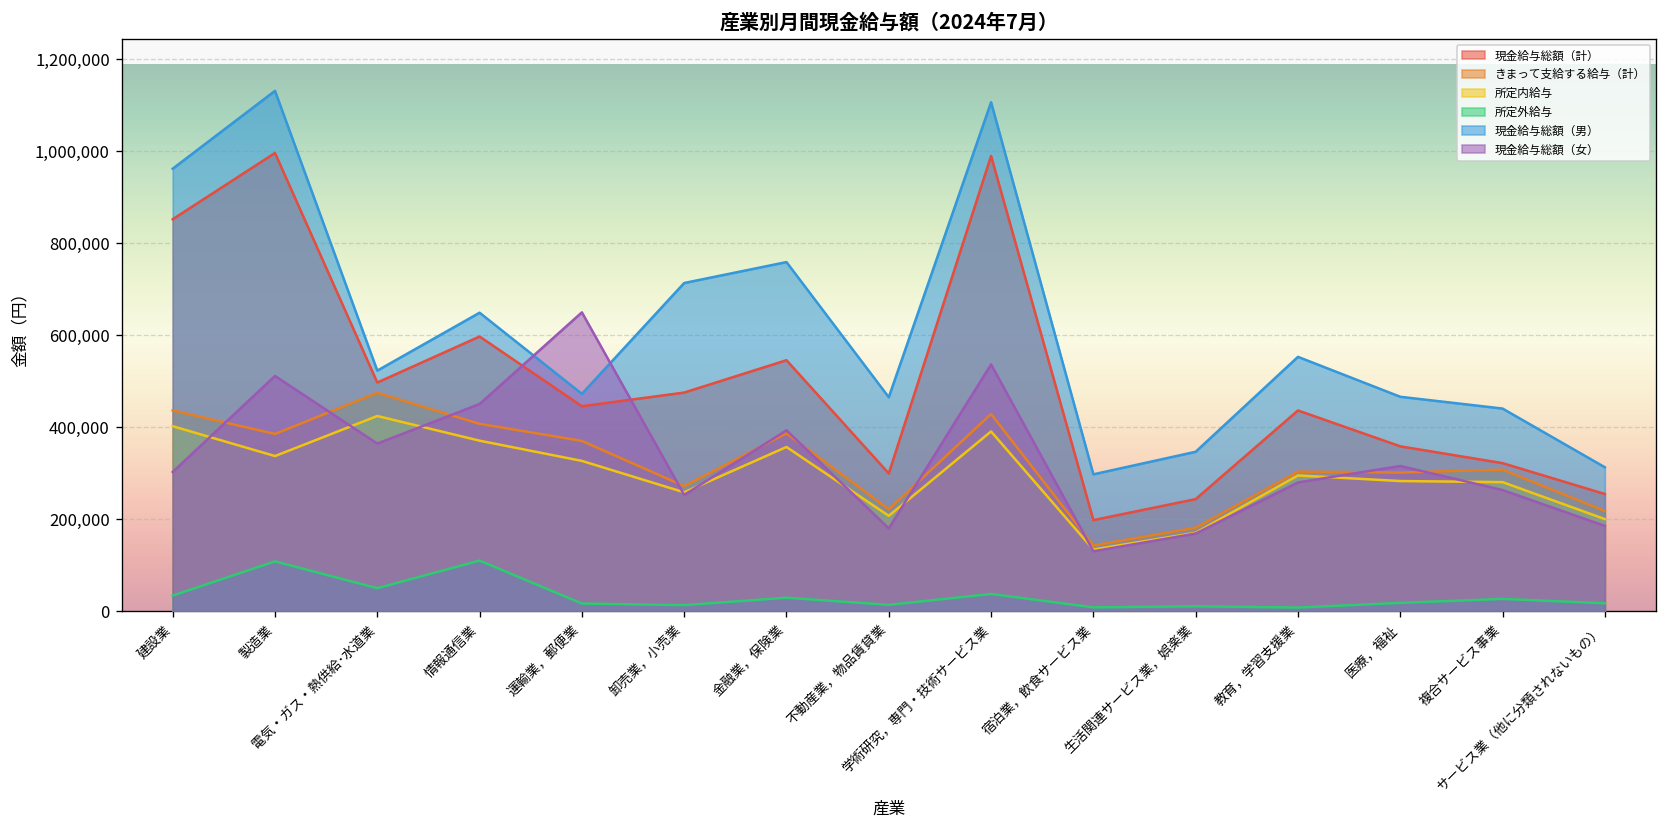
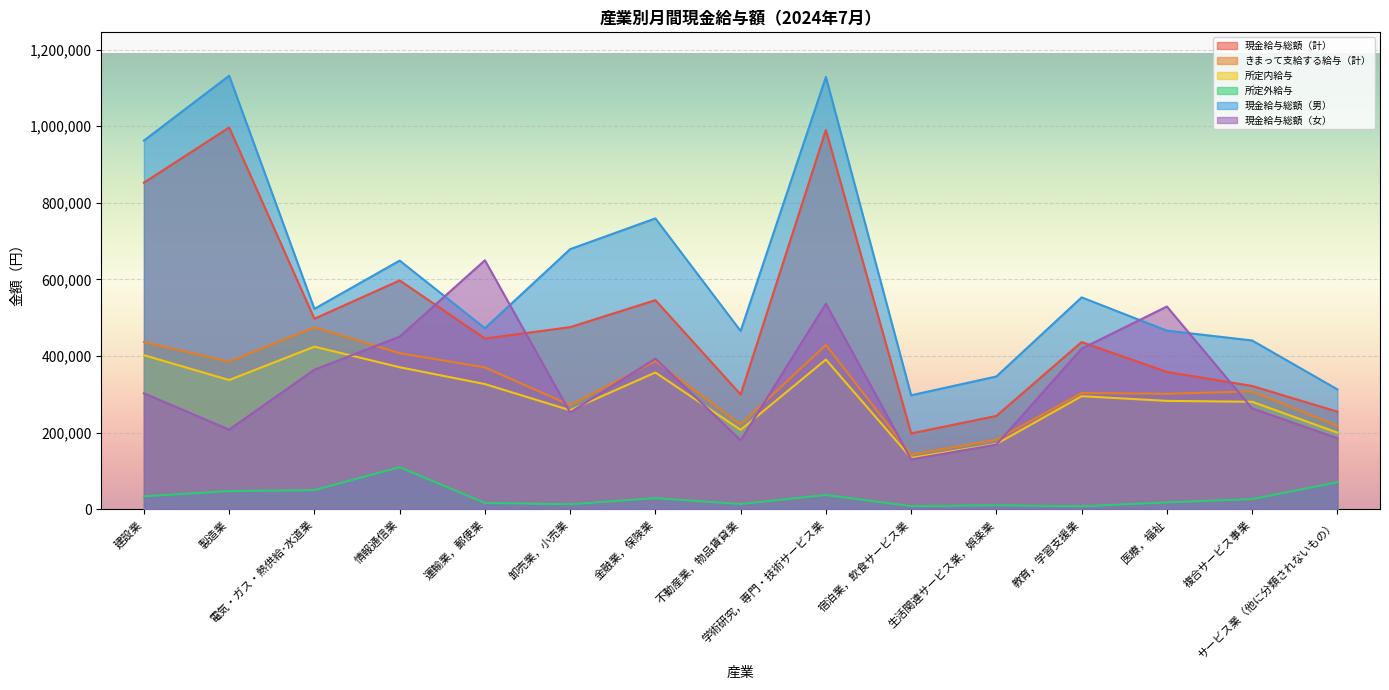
  {
    "所定外給与": {
      "建設業": "30,000",
-     "製造業": "110,000",
+     "製造業": "50,000",
      "電気・ガス・熱供給･水道業": "50,000",
      "情報通信業": "110,000",
      "運輸業，郵便業": "20,000",
      "卸売業，小売業": "10,000",
      "金融業，保険業": "30,000",
      "不動産業，物品賃貸業": "10,000",
      "学術研究，専門・技術サービス業": "40,000",
      "宿泊業，飲食サービス業": "10,000",
      "生活関連サービス業，娯楽業": "10,000",
      "教育，学習支援業": "10,000",
      "医療，福祉": "20,000",
      "複合サービス事業": "30,000",
-     "サービス業（他に分類されないもの）": "20,000"
+     "サービス業（他に分類されないもの）": "70,000"
    },
    "現金給与総額（男）": {
      "建設業": "960,000",
      "製造業": "1,130,000",
      "電気・ガス・熱供給･水道業": "520,000",
      "情報通信業": "650,000",
      "運輸業，郵便業": "470,000",
-     "卸売業，小売業": "710,000",
+     "卸売業，小売業": "680,000",
      "金融業，保険業": "760,000",
      "不動産業，物品賃貸業": "470,000",
-     "学術研究，専門・技術サービス業": "1,110,000",
+     "学術研究，専門・技術サービス業": "1,130,000",
      "宿泊業，飲食サービス業": "300,000",
      "生活関連サービス業，娯楽業": "350,000",
      "教育，学習支援業": "550,000",
      "医療，福祉": "470,000",
      "複合サービス事業": "440,000",
      "サービス業（他に分類されないもの）": "310,000"
    },
    "現金給与総額（女）": {
      "建設業": "300,000",
-     "製造業": "510,000",
+     "製造業": "210,000",
      "電気・ガス・熱供給･水道業": "360,000",
      "情報通信業": "450,000",
      "運輸業，郵便業": "650,000",
      "不動産業，物品賃貸業": "180,000",
      "学術研究，専門・技術サービス業": "540,000",
-     "教育，学習支援業": "280,000",
-     "医療，福祉": "320,000",
+     "教育，学習支援業": "420,000",
+     "医療，福祉": "530,000",
      "複合サービス事業": "260,000",
      "サービス業（他に分類されないもの）": "190,000"
    }
  }
